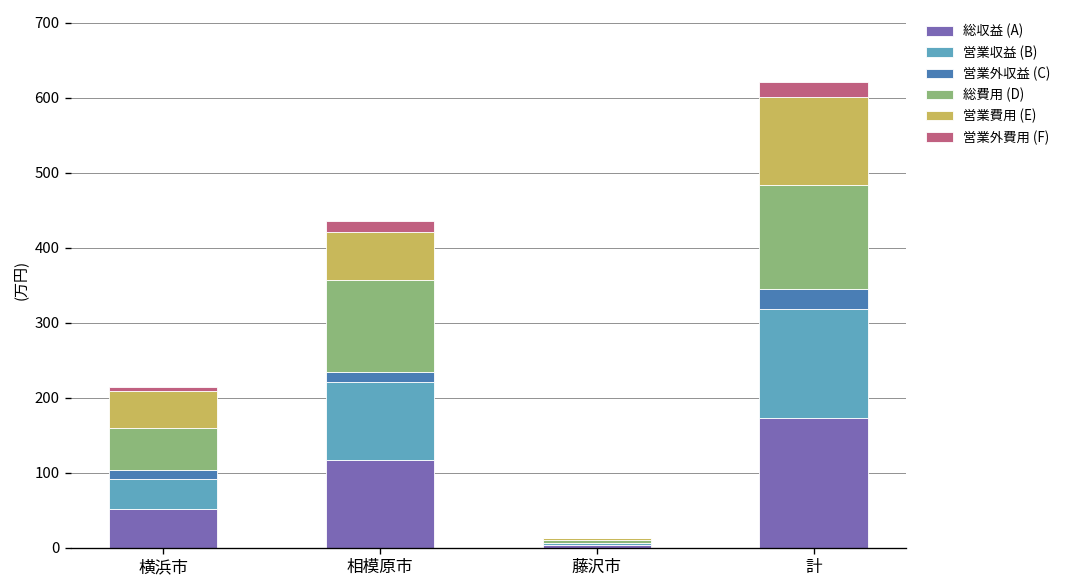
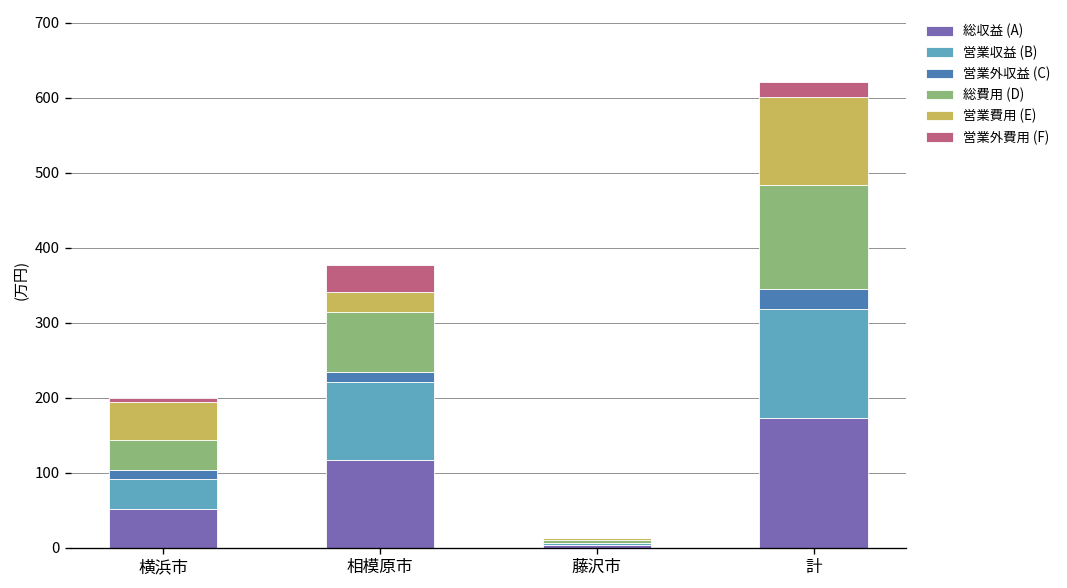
  {
    "総費用 (D)": {
-     "横浜市": 60,
-     "相模原市": 120,
+     "横浜市": 40,
+     "相模原市": 80,
      "計": 140
    },
    "営業費用 (E)": {
      "横浜市": 50,
-     "相模原市": 60,
+     "相模原市": 30,
      "計": 120
    },
    "営業外費用 (F)": {
      "横浜市": 0,
-     "相模原市": 20,
+     "相模原市": 40,
      "計": 20
    }
  }
